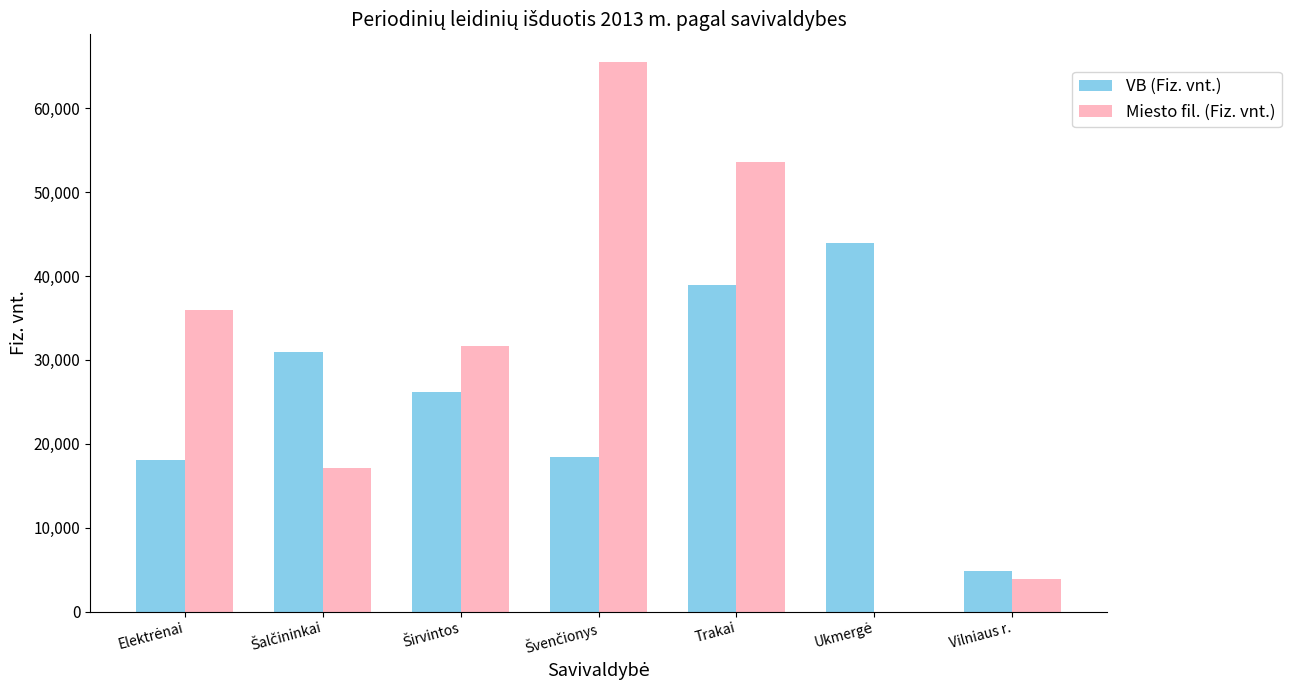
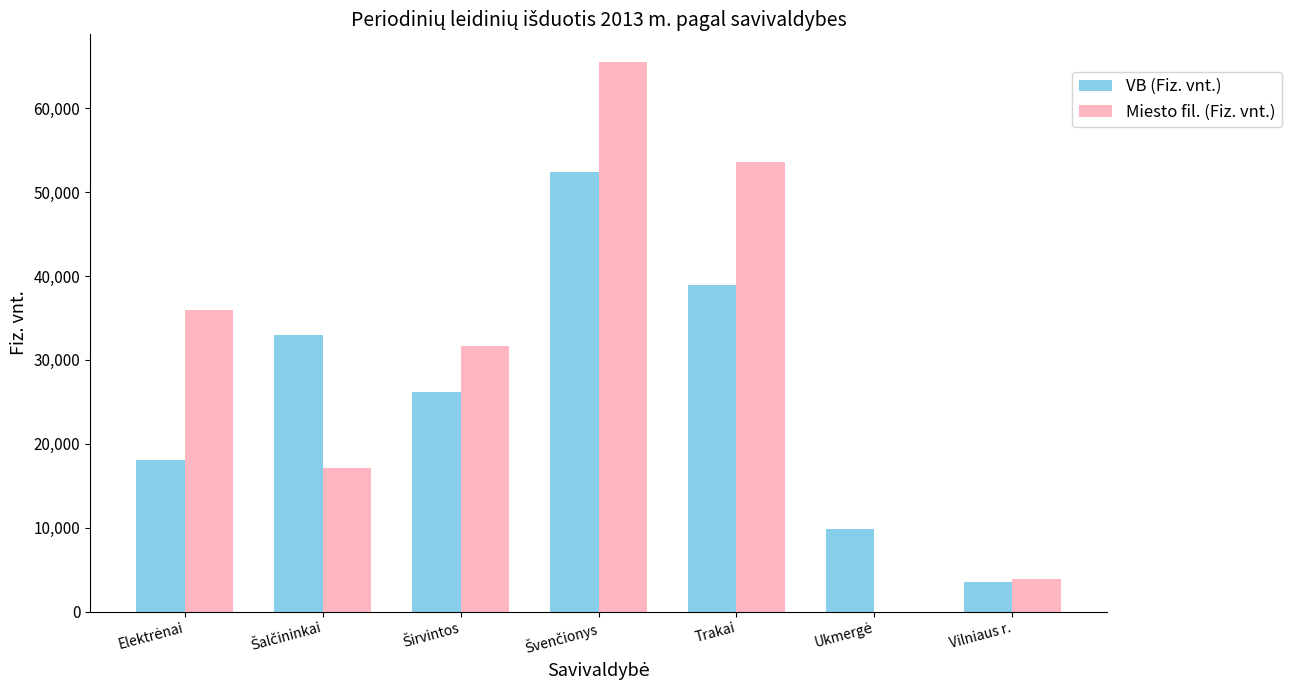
  {
    "VB (Fiz. vnt.)": {
      "Elektrėnai": "18,000",
-     "Šalčininkai": "31,000",
+     "Šalčininkai": "33,000",
      "Širvintos": "26,000",
-     "Švenčionys": "18,000",
+     "Švenčionys": "52,000",
      "Trakai": "39,000",
-     "Ukmergė": "44,000",
-     "Vilniaus r.": "5,000"
+     "Ukmergė": "10,000",
+     "Vilniaus r.": "4,000"
    },
    "Miesto fil. (Fiz. vnt.)": {
      "Elektrėnai": "36,000",
      "Šalčininkai": "17,000",
      "Širvintos": "32,000",
      "Švenčionys": "66,000",
      "Trakai": "54,000",
      "Ukmergė": "0",
      "Vilniaus r.": "4,000"
    }
  }
